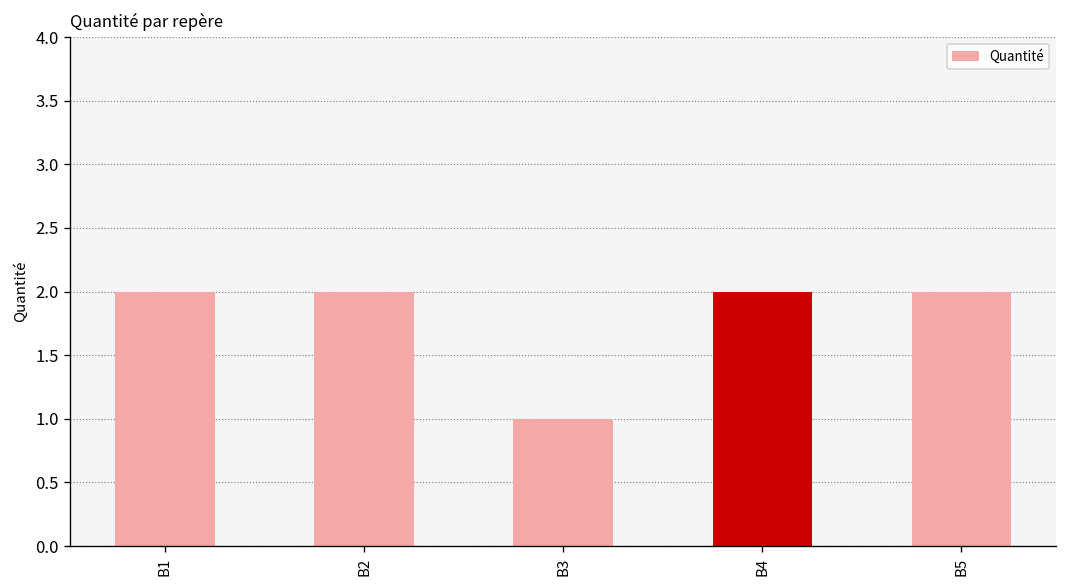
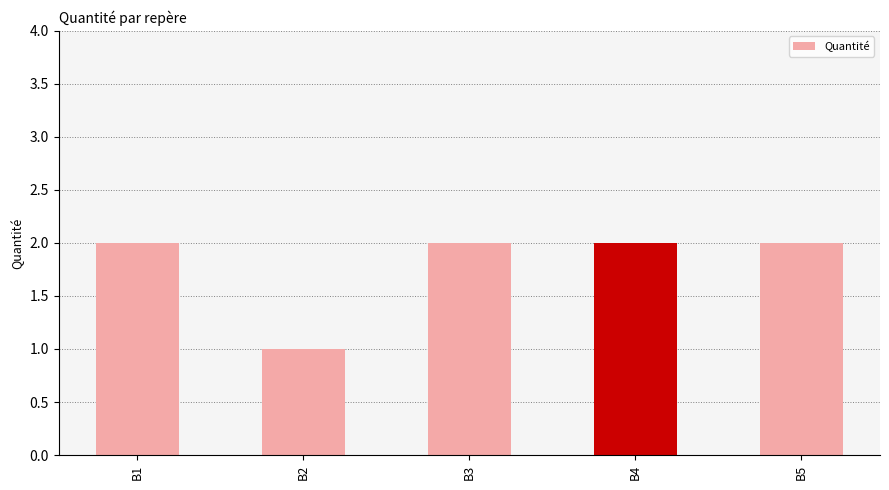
  {
    "B1": 2,
-   "B2": 2,
-   "B3": 1,
+   "B2": 1,
+   "B3": 2,
    "B4": 2,
    "B5": 2
  }
